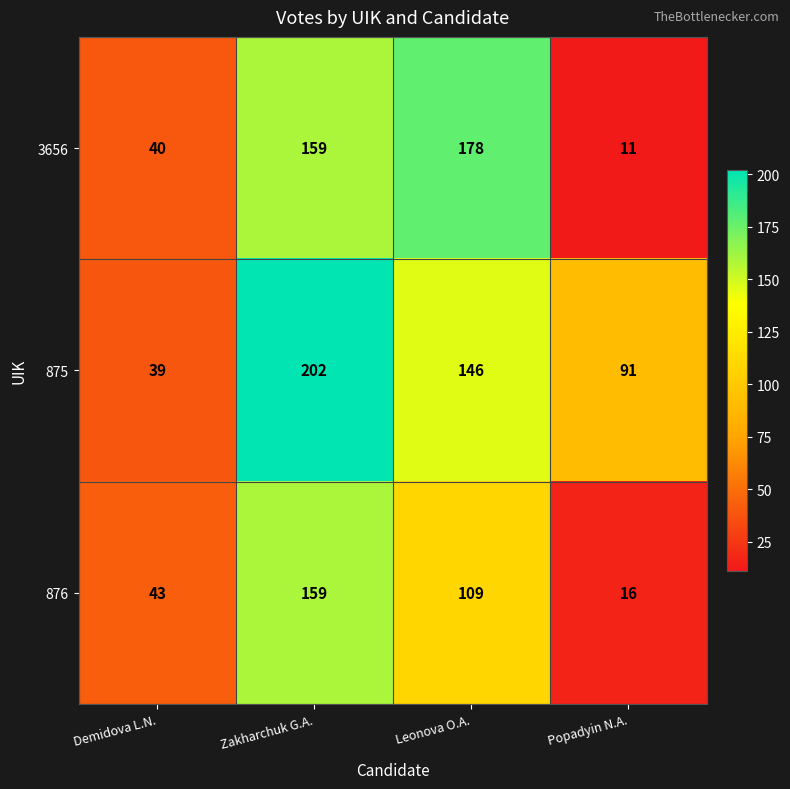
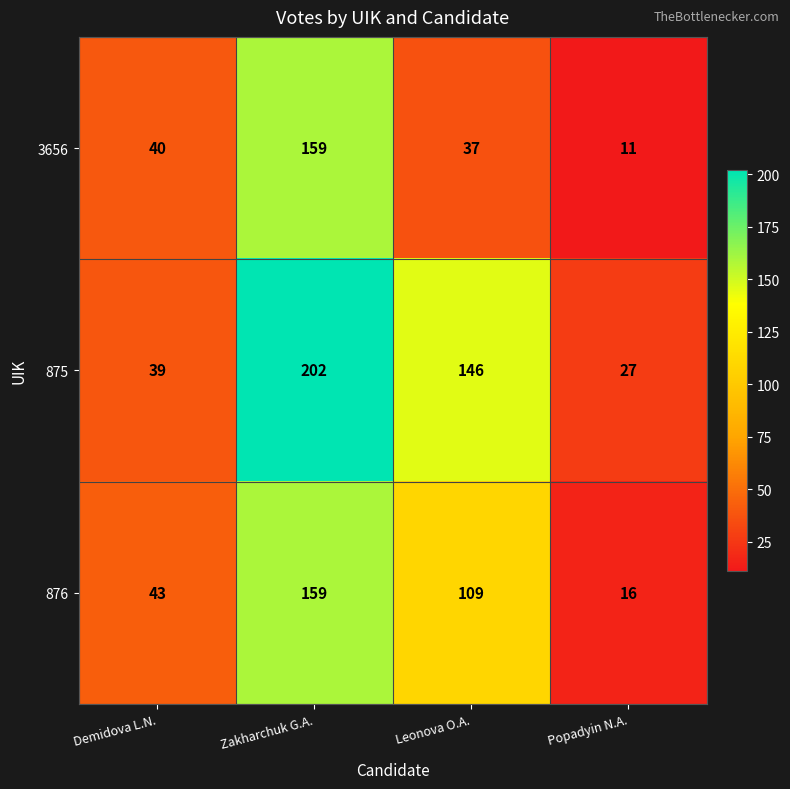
  {
    "3656": {
      "Demidova L.N.": 40,
      "Zakharchuk G.A.": 159,
-     "Leonova O.A.": 178,
+     "Leonova O.A.": 37,
      "Popadyin N.A.": 11
    },
    "875": {
      "Demidova L.N.": 39,
      "Zakharchuk G.A.": 202,
      "Leonova O.A.": 146,
-     "Popadyin N.A.": 91
+     "Popadyin N.A.": 27
    },
    "876": {
      "Demidova L.N.": 43,
      "Zakharchuk G.A.": 159,
      "Leonova O.A.": 109,
      "Popadyin N.A.": 16
    }
  }
